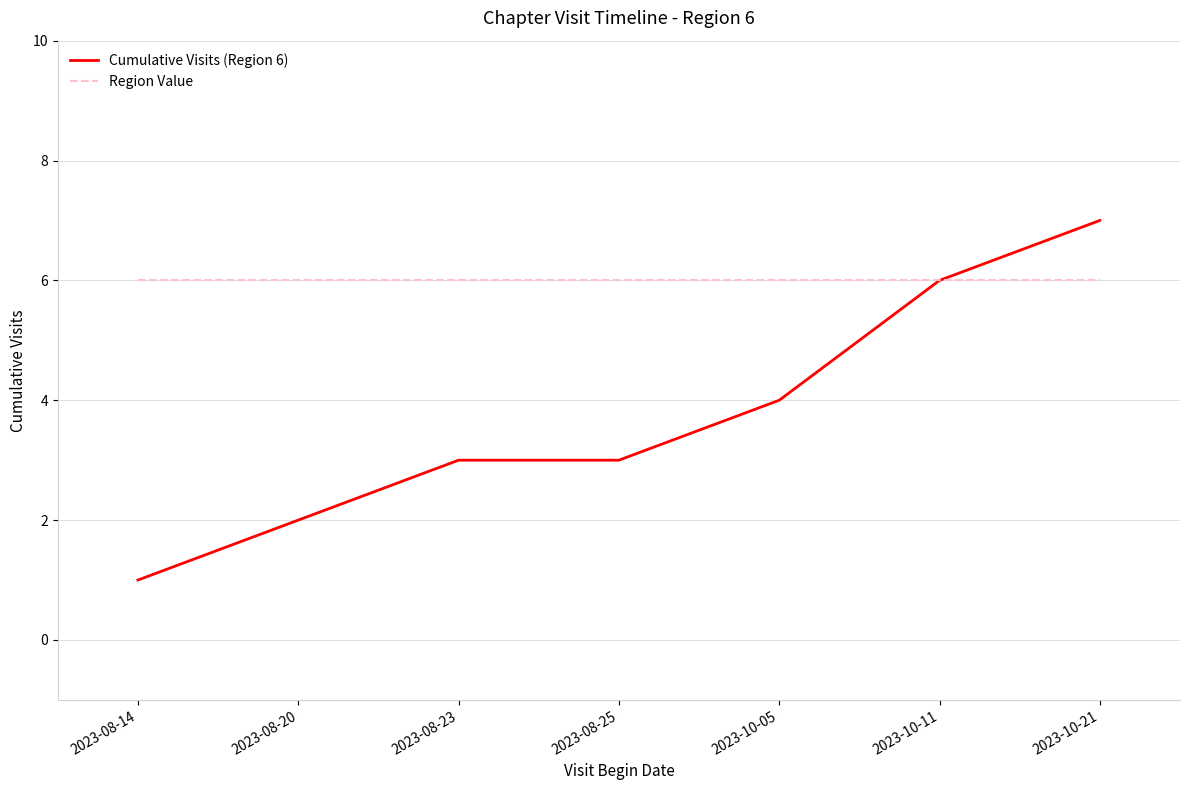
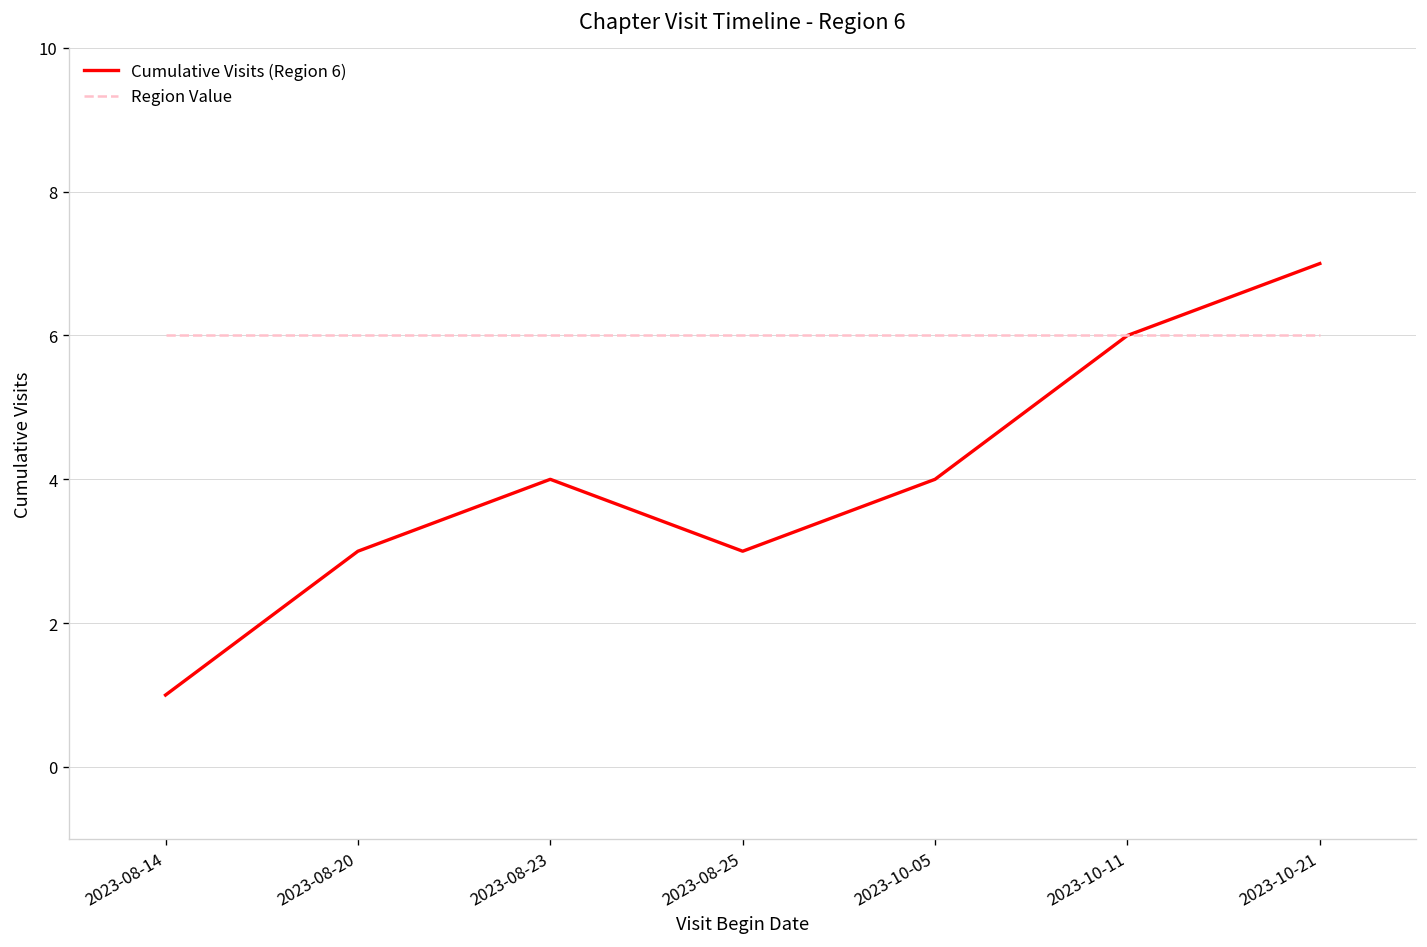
  {
    "Cumulative Visits (Region 6)": {
      "2023-08-14": 1,
-     "2023-08-20": 2,
-     "2023-08-23": 3,
+     "2023-08-20": 3,
+     "2023-08-23": 4,
      "2023-08-25": 3,
      "2023-10-05": 4,
      "2023-10-21": 7
    },
    "Region Value": {
      "2023-08-14": 6,
      "2023-08-20": 6,
      "2023-08-23": 6,
      "2023-08-25": 6,
      "2023-10-05": 6,
      "2023-10-21": 6
    }
  }
